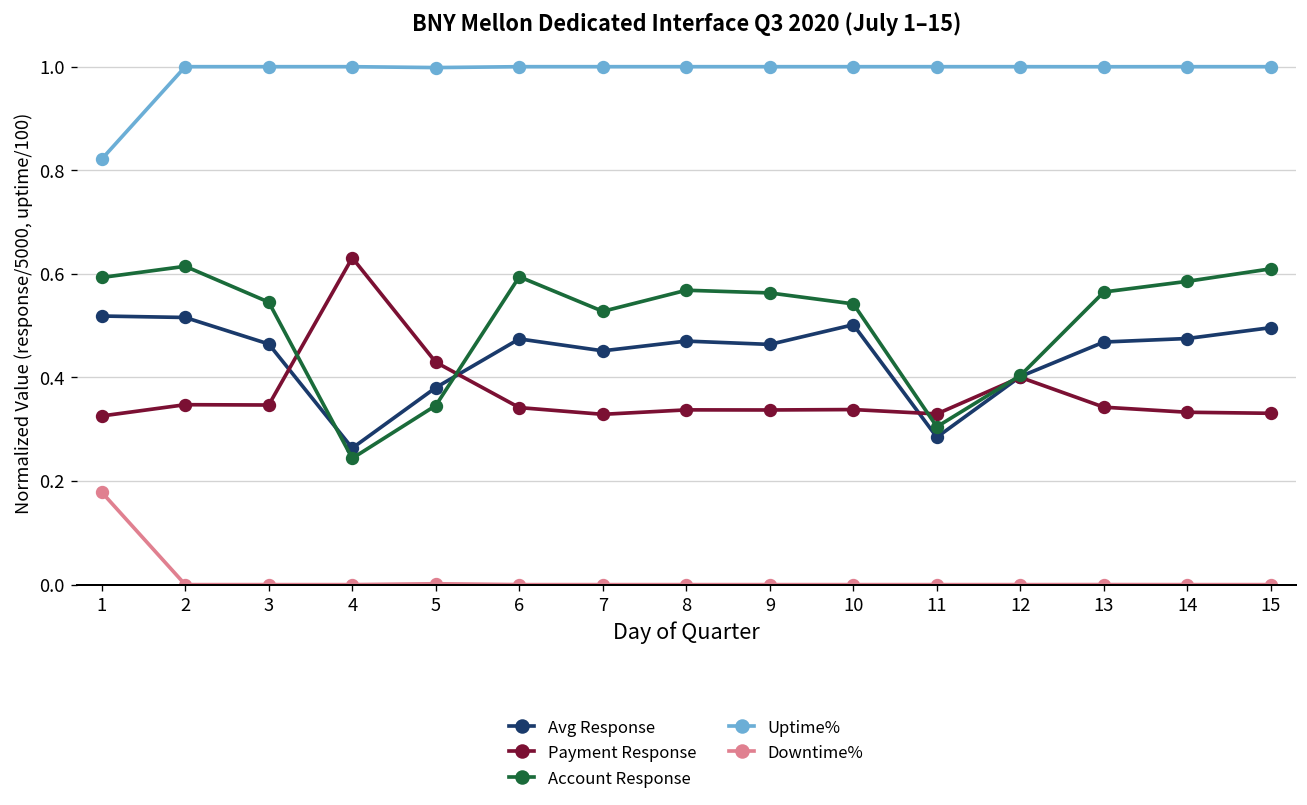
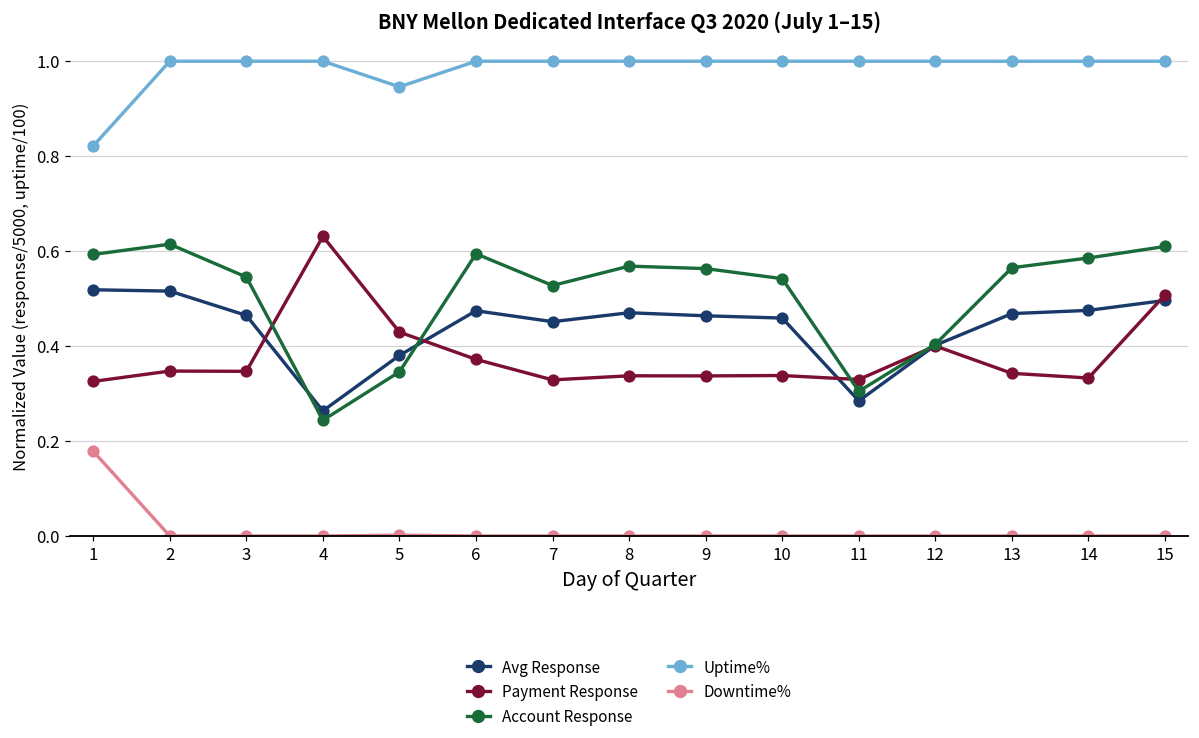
  {
    "Avg Response": {
      "1": 0.52,
      "2": 0.52,
      "3": 0.46,
      "4": 0.26,
      "5": 0.38,
      "6": 0.47,
      "7": 0.45,
      "8": 0.47,
      "9": 0.46,
-     "10": 0.50,
+     "10": 0.46,
      "11": 0.28,
      "13": 0.47,
      "14": 0.48,
      "15": 0.50
    },
    "Payment Response": {
      "1": 0.33,
      "2": 0.35,
      "3": 0.35,
      "4": 0.63,
      "5": 0.43,
-     "6": 0.34,
+     "6": 0.37,
      "7": 0.33,
      "8": 0.34,
      "9": 0.34,
      "10": 0.34,
      "11": 0.33,
      "13": 0.34,
      "14": 0.33,
-     "15": 0.33
+     "15": 0.51
    },
    "Account Response": {
      "1": 0.59,
      "2": 0.61,
      "3": 0.55,
      "4": 0.24,
      "5": 0.35,
      "6": 0.59,
      "7": 0.53,
      "8": 0.57,
      "9": 0.56,
      "10": 0.54,
      "11": 0.30,
      "13": 0.57,
      "14": 0.59,
      "15": 0.61
    },
    "Uptime%": {
      "1": 0.82,
      "2": 1.00,
      "3": 1.00,
      "4": 1.00,
-     "5": 1.00,
+     "5": 0.95,
      "6": 1.00,
      "7": 1.00,
      "8": 1.00,
      "9": 1.00,
      "10": 1.00,
      "11": 1.00,
      "12": 1.00,
      "13": 1.00,
      "14": 1.00,
      "15": 1.00
    },
    "Downtime%": {
      "1": 0.18,
      "2": 0.00,
      "3": 0.00,
      "4": 0.00,
      "5": 0.00,
      "6": 0.00,
      "7": 0.00,
      "8": 0.00,
      "9": 0.00,
      "10": 0.00,
      "11": 0.00,
      "12": 0.00,
      "13": 0.00,
      "14": 0.00,
      "15": 0.00
    }
  }
